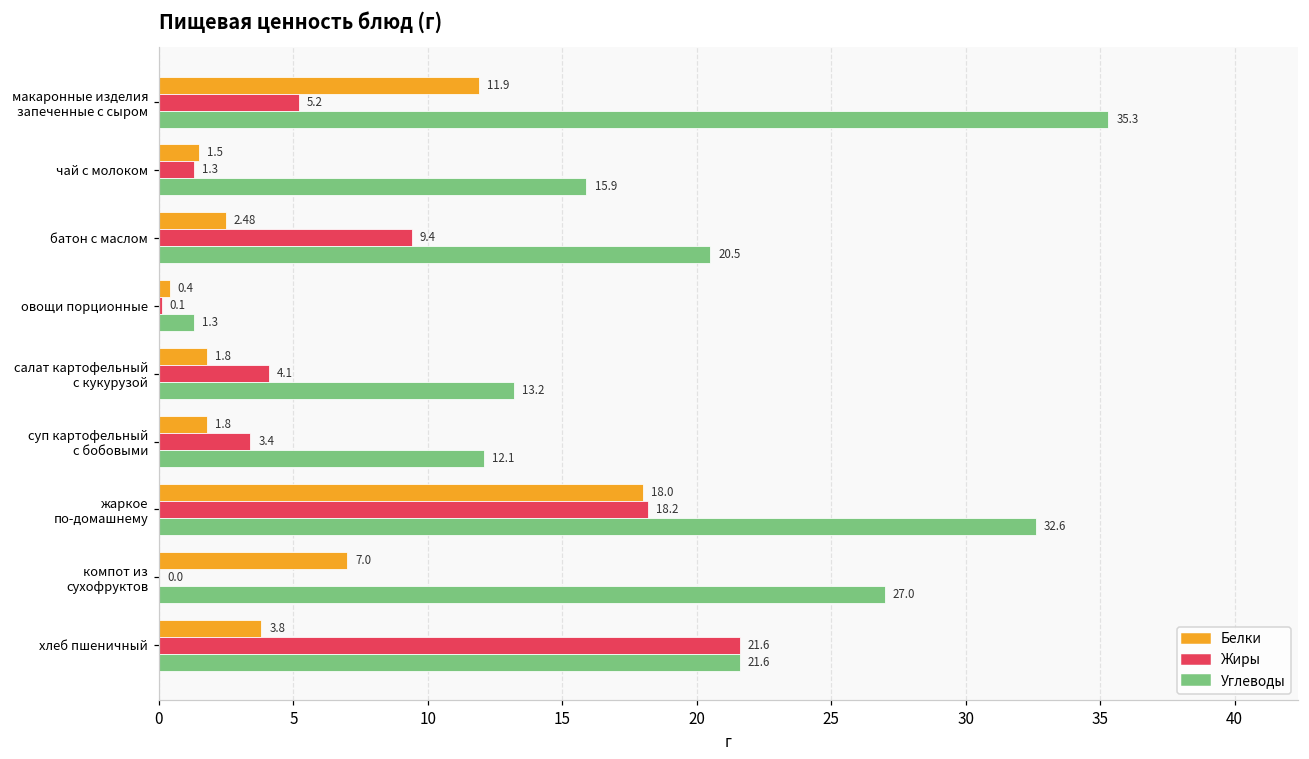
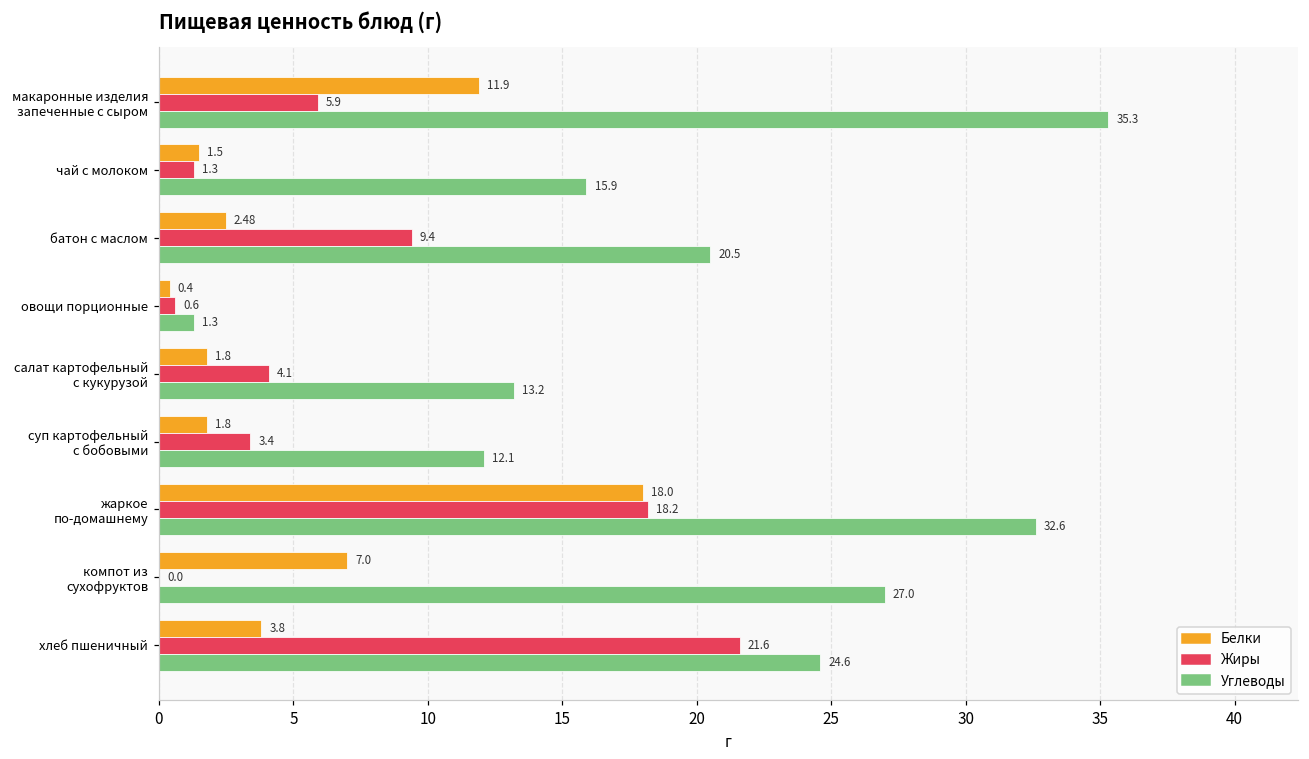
  {
    "Белки": {
      "макаронные изделия запеченные с сыром": 11.9,
      "чай с молоком": 1.5,
      "батон с маслом": 2.48,
      "овощи порционные": 0.4,
      "салат картофельный с кукурузой": 1.8,
      "суп картофельный с бобовыми": 1.8,
      "жаркое по-домашнему": 18.0,
      "компот из сухофруктов": 7.0,
      "хлеб пшеничный": 3.8
    },
    "Жиры": {
-     "макаронные изделия запеченные с сыром": 5.2,
+     "макаронные изделия запеченные с сыром": 5.9,
      "чай с молоком": 1.3,
      "батон с маслом": 9.4,
-     "овощи порционные": 0.1,
+     "овощи порционные": 0.6,
      "салат картофельный с кукурузой": 4.1,
      "суп картофельный с бобовыми": 3.4,
      "жаркое по-домашнему": 18.2,
      "компот из сухофруктов": 0.0,
      "хлеб пшеничный": 21.6
    },
    "Углеводы": {
      "макаронные изделия запеченные с сыром": 35.3,
      "чай с молоком": 15.9,
      "батон с маслом": 20.5,
      "овощи порционные": 1.3,
      "салат картофельный с кукурузой": 13.2,
      "суп картофельный с бобовыми": 12.1,
      "жаркое по-домашнему": 32.6,
      "компот из сухофруктов": 27.0,
-     "хлеб пшеничный": 21.6
+     "хлеб пшеничный": 24.6
    }
  }
